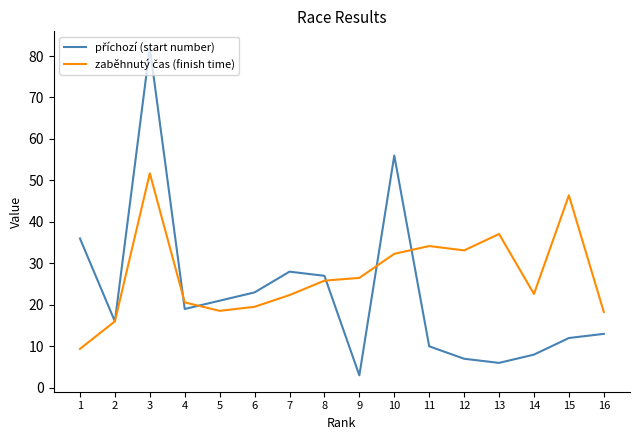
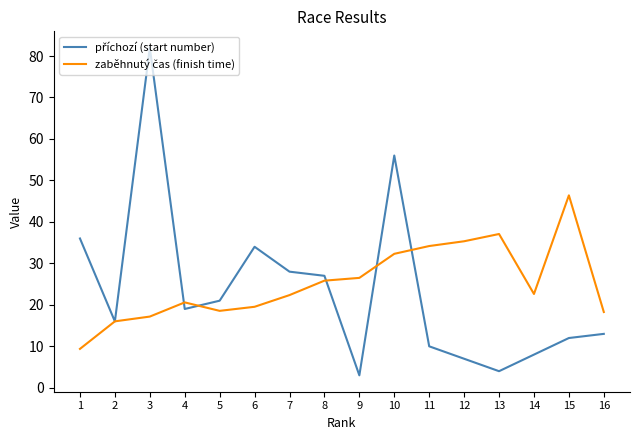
  {
    "příchozí (start number)": {
      "1": 36,
      "4": 19,
      "5": 21,
-     "6": 23,
+     "6": 34,
      "7": 28,
      "8": 27,
      "9": 3,
      "10": 56,
      "11": 10,
      "12": 7,
-     "13": 6,
+     "13": 4,
      "14": 8,
      "15": 12,
      "16": 13
    },
    "zaběhnutý čas (finish time)": {
      "1": 9,
-     "3": 52,
+     "3": 17,
      "4": 21,
      "5": 19,
      "6": 20,
      "7": 22,
      "8": 26,
      "9": 27,
      "10": 32,
      "11": 34,
-     "12": 33,
+     "12": 35,
      "13": 37,
      "14": 23,
      "15": 46,
      "16": 18
    }
  }
